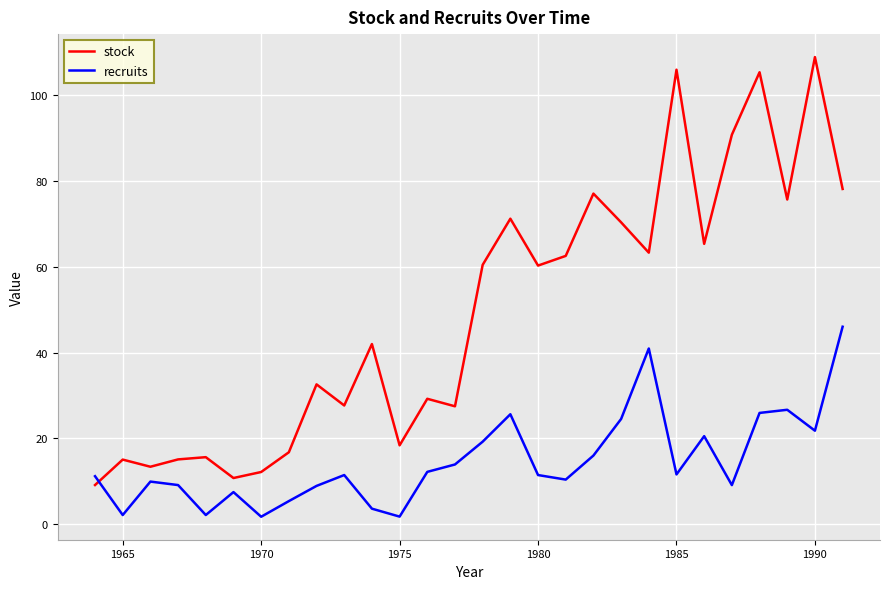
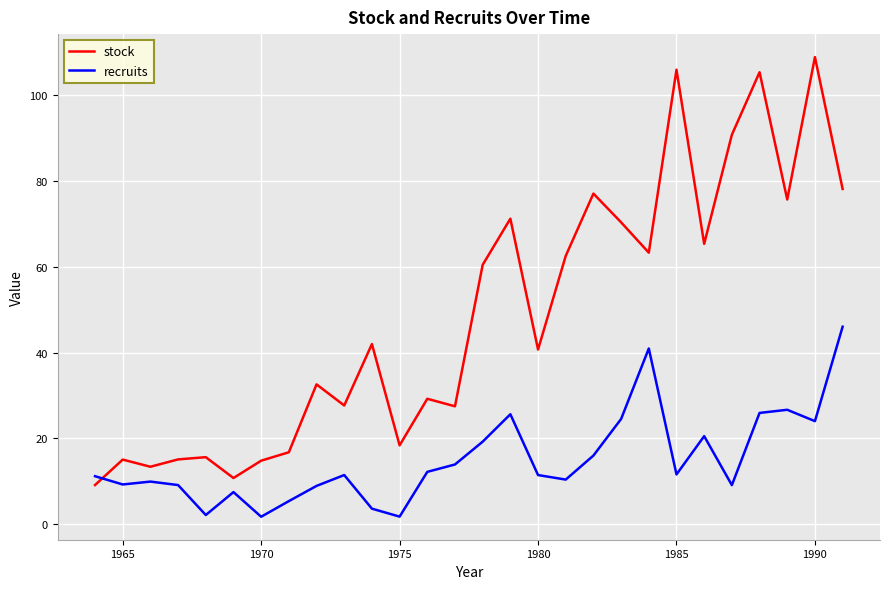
  {
    "stock": {
      "1965": 15,
-     "1970": 12,
+     "1970": 15,
      "1975": 18,
-     "1980": 60,
+     "1980": 41,
      "1985": 106,
      "1990": 109
    },
    "recruits": {
-     "1965": 2,
+     "1965": 9,
      "1970": 2,
      "1975": 2,
      "1980": 11,
      "1985": 12,
-     "1990": 22
+     "1990": 24
    }
  }
